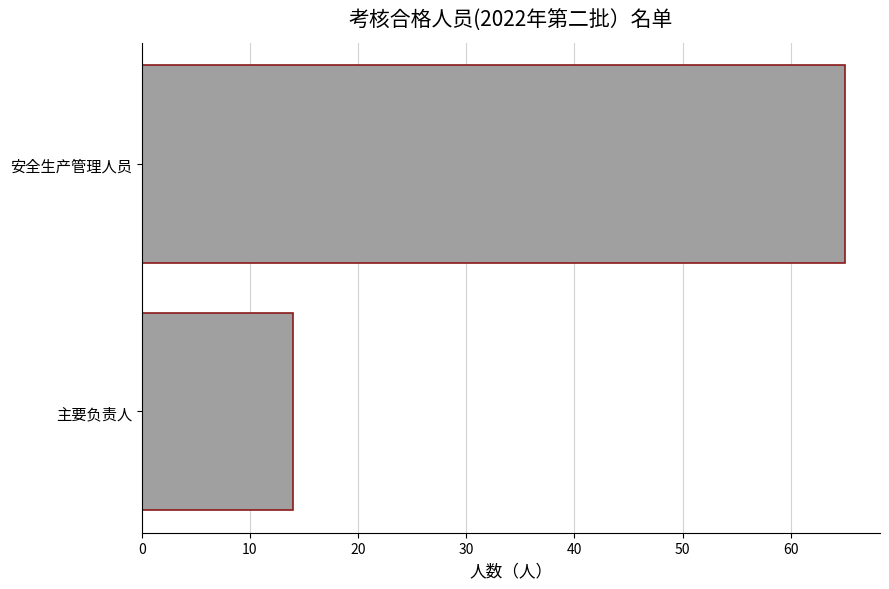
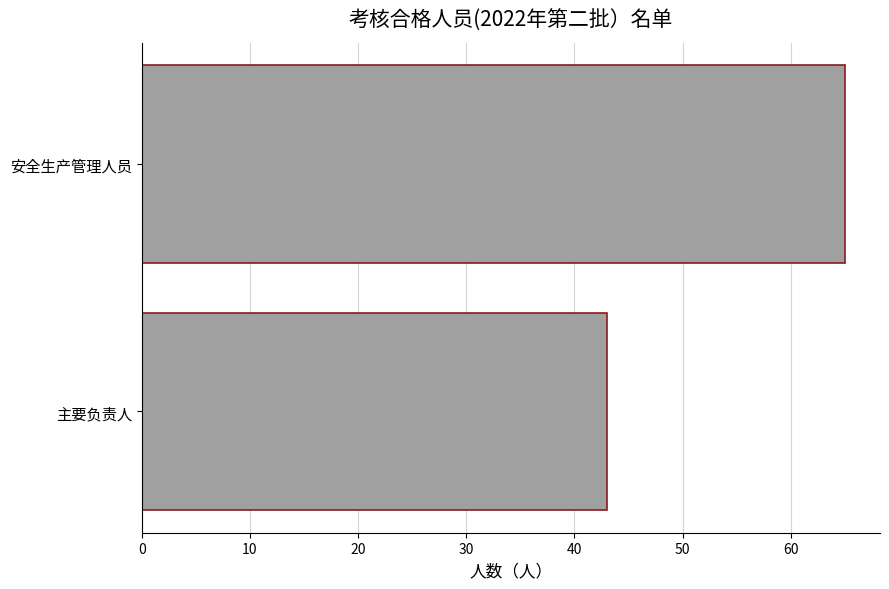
  {
    "安全生产管理人员": 65,
-   "主要负责人": 14
+   "主要负责人": 43
  }
